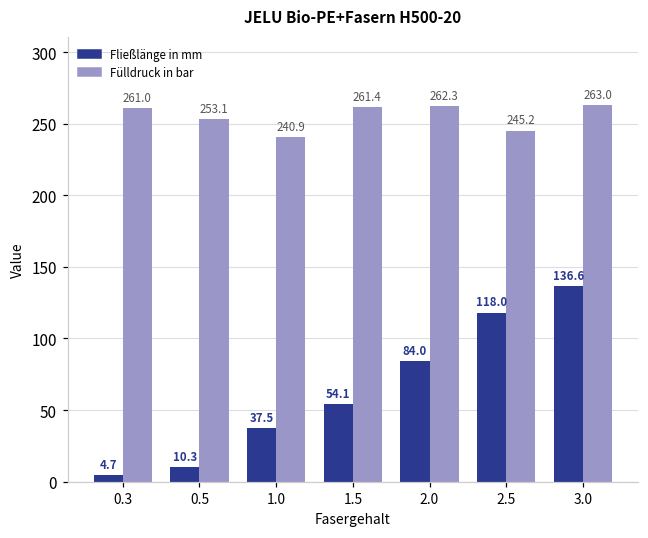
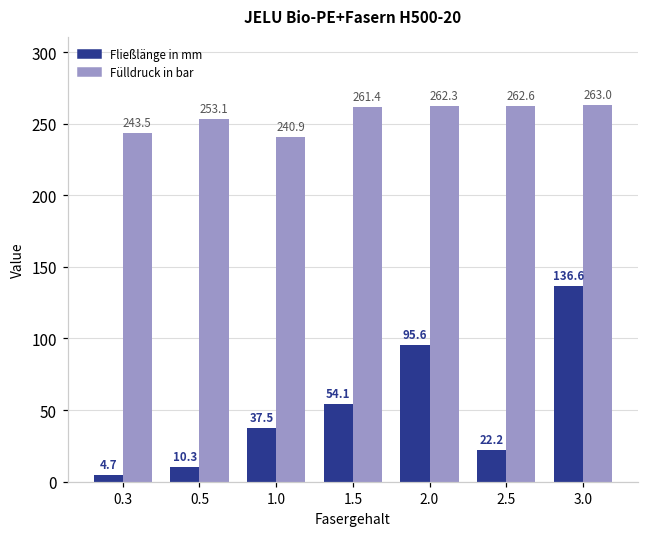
  {
    "Fließlänge in mm": {
      "0.3": 4.7,
      "0.5": 10.3,
      "1.0": 37.5,
      "1.5": 54.1,
-     "2.0": 84.0,
-     "2.5": 118.0,
+     "2.0": 95.6,
+     "2.5": 22.2,
      "3.0": 136.6
    },
    "Fülldruck in bar": {
-     "0.3": 261.0,
+     "0.3": 243.5,
      "0.5": 253.1,
      "1.0": 240.9,
      "1.5": 261.4,
      "2.0": 262.3,
-     "2.5": 245.2,
+     "2.5": 262.6,
      "3.0": 263.0
    }
  }
